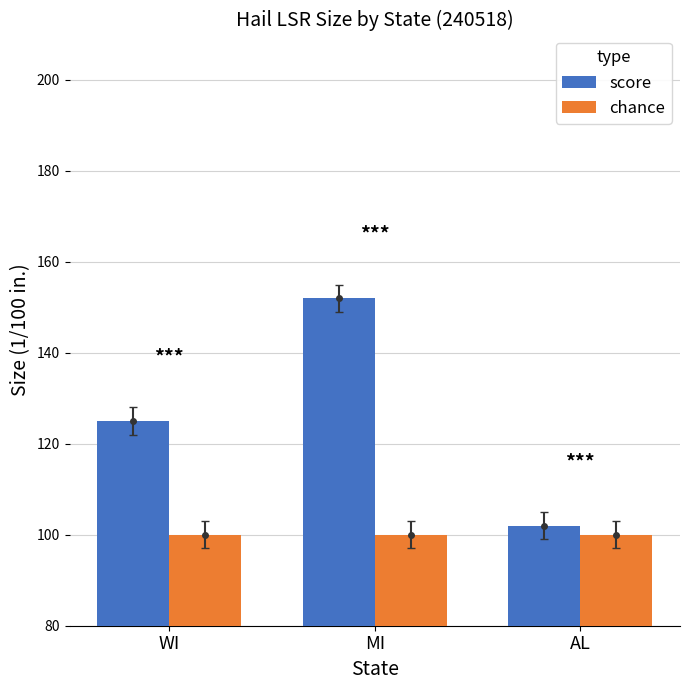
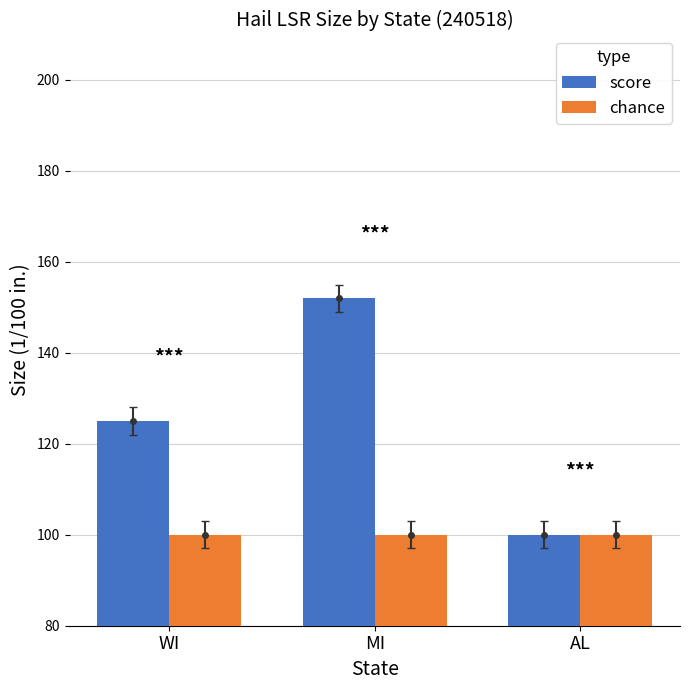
  {
    "score": {
      "WI": 125,
      "MI": 152,
-     "AL": 102
+     "AL": 100
    },
    "chance": {
      "WI": 100,
      "MI": 100,
      "AL": 100
    }
  }
